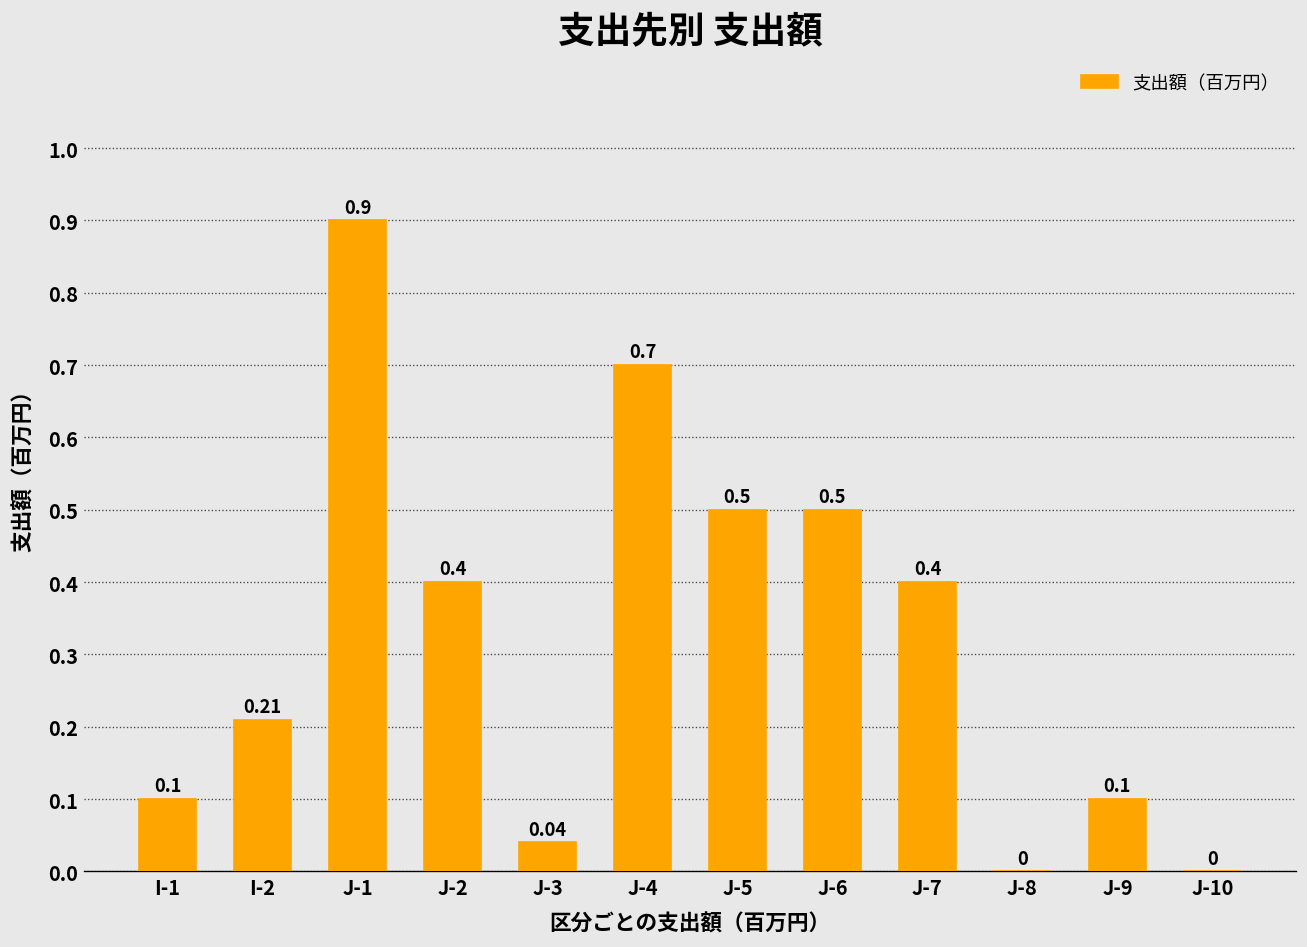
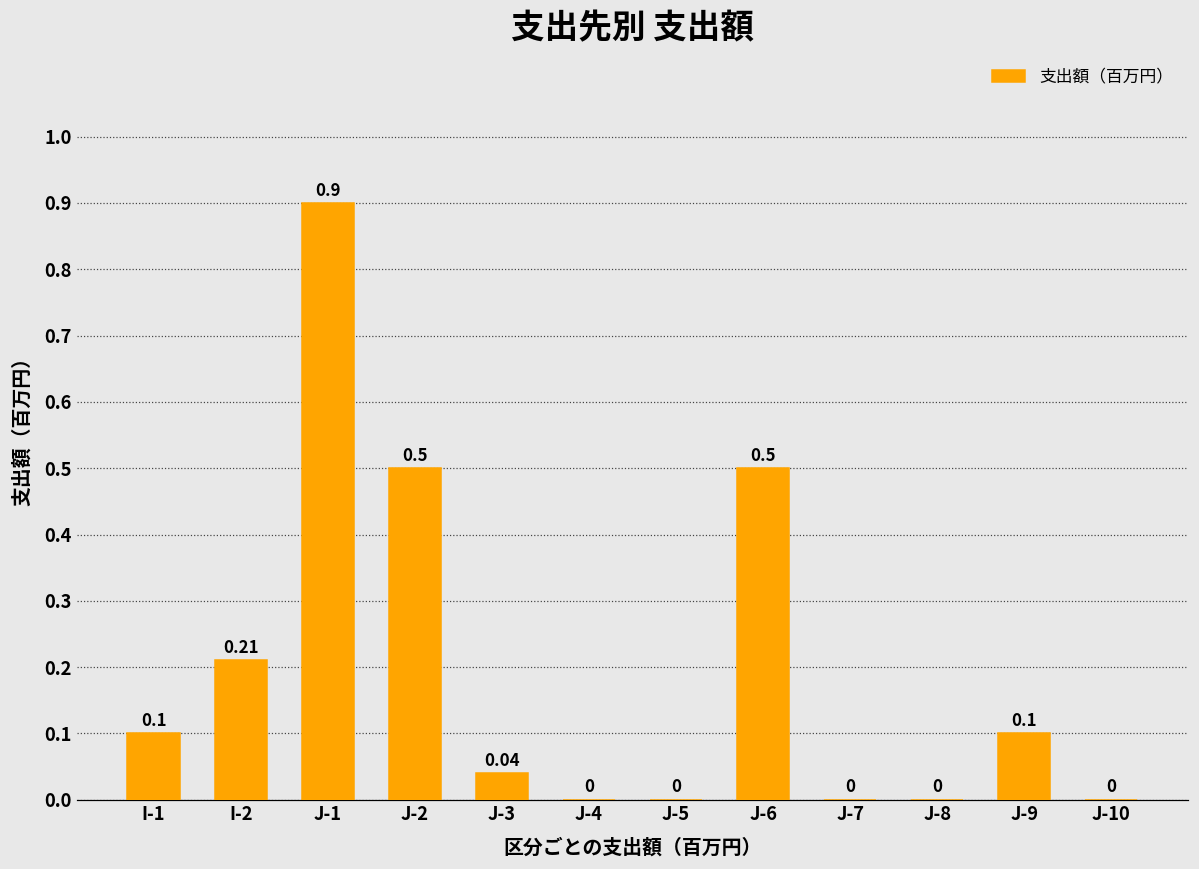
  {
    "I-1": 0.1,
    "I-2": 0.21,
    "J-1": 0.9,
-   "J-2": 0.4,
+   "J-2": 0.5,
    "J-3": 0.04,
-   "J-4": 0.7,
-   "J-5": 0.5,
+   "J-4": 0,
+   "J-5": 0,
    "J-6": 0.5,
-   "J-7": 0.4,
+   "J-7": 0,
    "J-8": 0,
    "J-9": 0.1,
    "J-10": 0
  }
